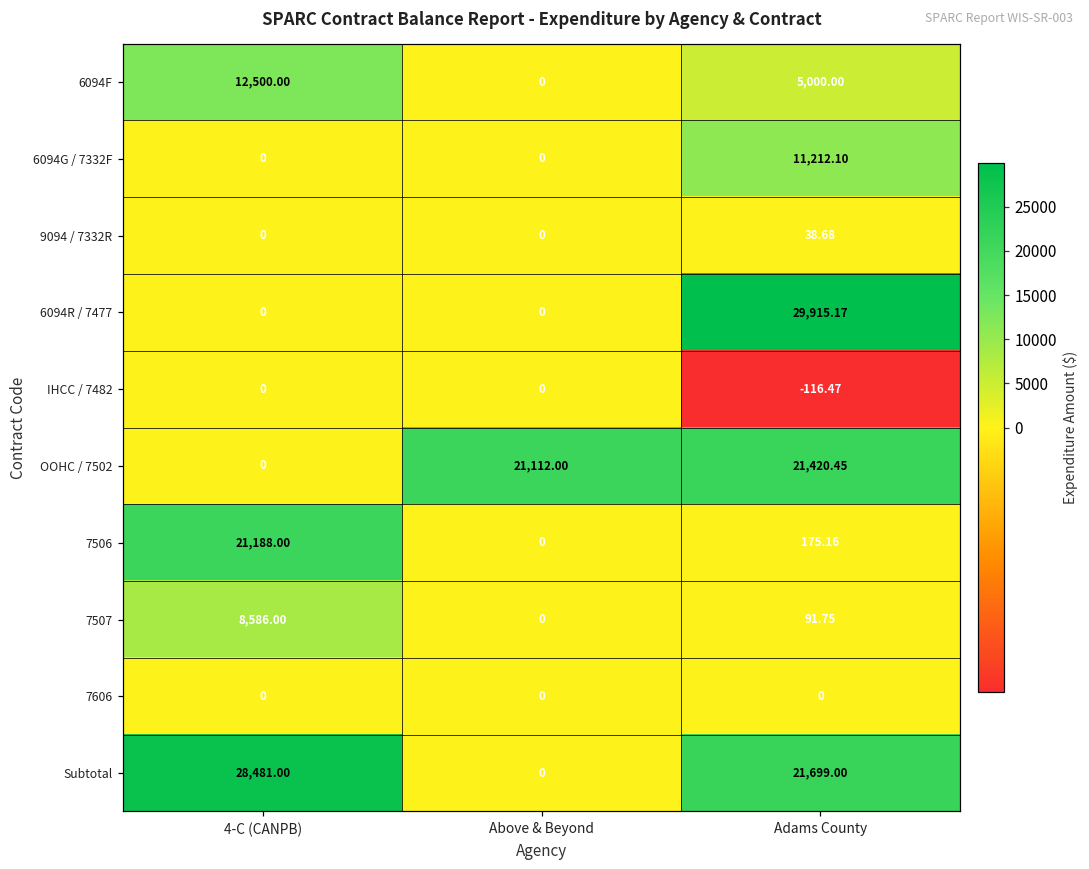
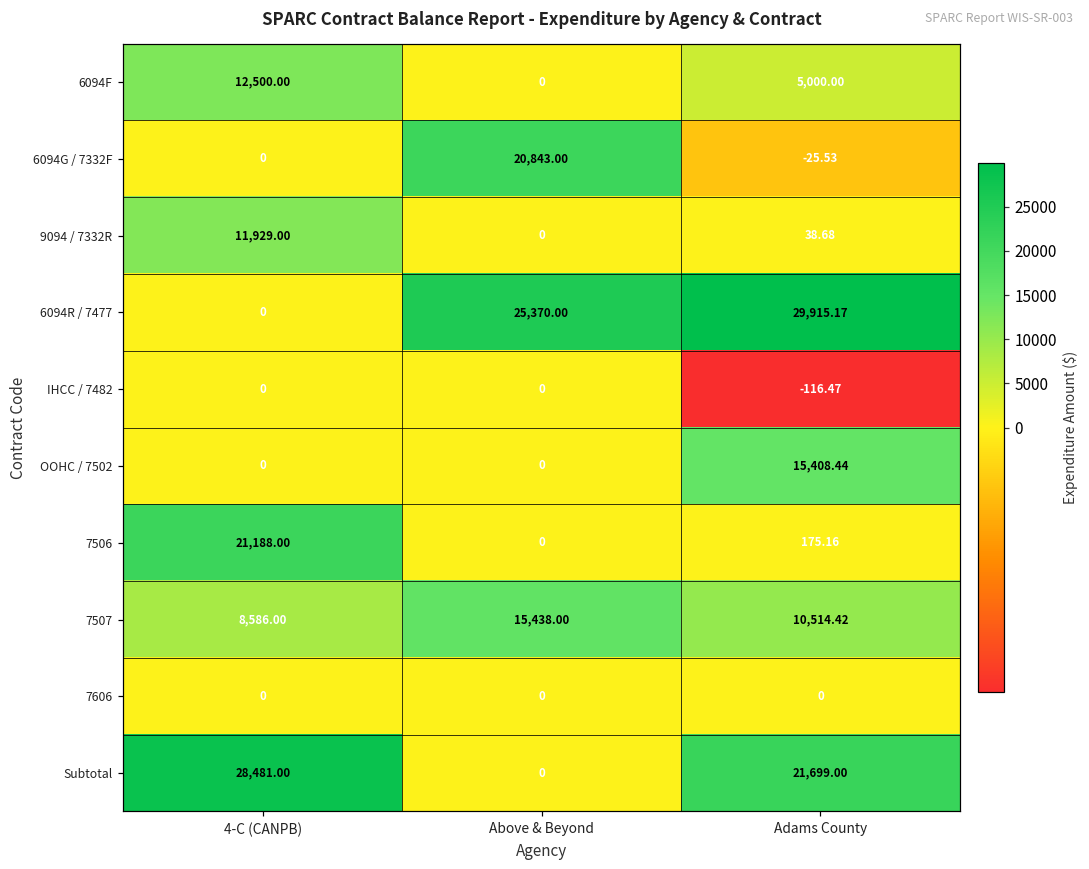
  {
    "6094F": {
      "4-C (CANPB)": "12,500.00",
      "Above & Beyond": "0",
      "Adams County": "5,000.00"
    },
    "6094G / 7332F": {
      "4-C (CANPB)": "0",
-     "Above & Beyond": "0",
-     "Adams County": "11,212.10"
+     "Above & Beyond": "20,843.00",
+     "Adams County": "-25.53"
    },
    "9094 / 7332R": {
-     "4-C (CANPB)": "0",
+     "4-C (CANPB)": "11,929.00",
      "Above & Beyond": "0",
      "Adams County": "38.68"
    },
    "6094R / 7477": {
      "4-C (CANPB)": "0",
-     "Above & Beyond": "0",
+     "Above & Beyond": "25,370.00",
      "Adams County": "29,915.17"
    },
    "IHCC / 7482": {
      "4-C (CANPB)": "0",
      "Above & Beyond": "0",
      "Adams County": "-116.47"
    },
    "OOHC / 7502": {
      "4-C (CANPB)": "0",
-     "Above & Beyond": "21,112.00",
-     "Adams County": "21,420.45"
+     "Above & Beyond": "0",
+     "Adams County": "15,408.44"
    },
    "7506": {
      "4-C (CANPB)": "21,188.00",
      "Above & Beyond": "0",
      "Adams County": "175.16"
    },
    "7507": {
      "4-C (CANPB)": "8,586.00",
-     "Above & Beyond": "0",
-     "Adams County": "91.75"
+     "Above & Beyond": "15,438.00",
+     "Adams County": "10,514.42"
    },
    "7606": {
      "4-C (CANPB)": "0",
      "Above & Beyond": "0",
      "Adams County": "0"
    },
    "Subtotal": {
      "4-C (CANPB)": "28,481.00",
      "Above & Beyond": "0",
      "Adams County": "21,699.00"
    }
  }
